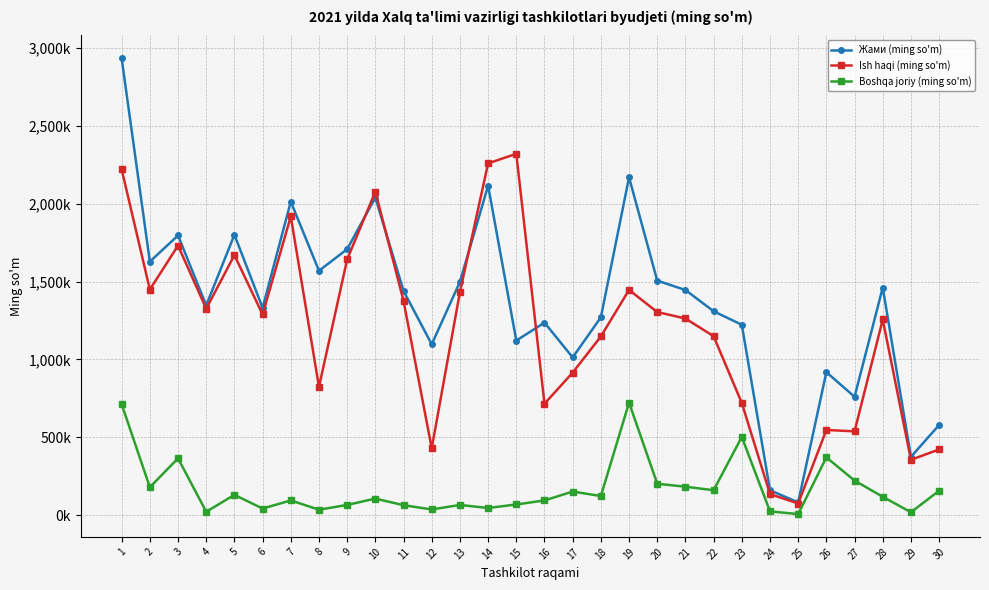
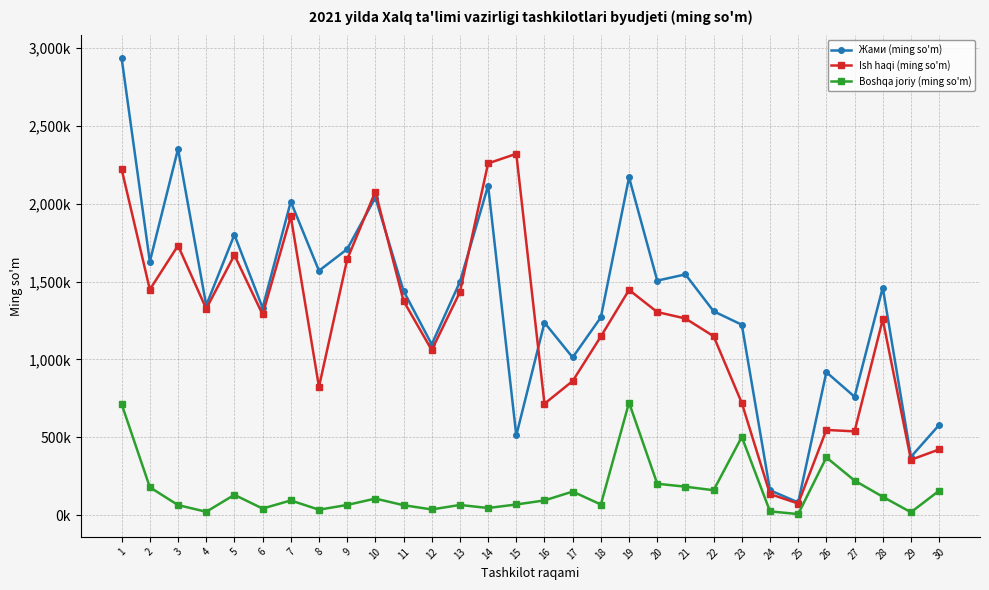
  {
    "Жами (ming so'm)": {
      "1": "2,930,000",
      "2": "1,630,000",
-     "3": "1,800,000",
+     "3": "2,350,000",
      "4": "1,350,000",
      "5": "1,800,000",
      "6": "1,330,000",
      "7": "2,010,000",
      "8": "1,570,000",
      "9": "1,710,000",
      "10": "2,040,000",
      "11": "1,440,000",
      "12": "1,100,000",
      "13": "1,500,000",
      "14": "2,120,000",
-     "15": "1,120,000",
+     "15": "510,000",
      "16": "1,240,000",
      "17": "1,010,000",
      "18": "1,270,000",
      "19": "2,170,000",
      "20": "1,510,000",
-     "21": "1,450,000",
+     "21": "1,550,000",
      "22": "1,310,000",
      "23": "1,220,000",
      "24": "160,000",
      "26": "920,000",
      "27": "760,000",
      "28": "1,460,000",
      "29": "370,000",
      "30": "580,000"
    },
    "Ish haqi (ming so'm)": {
      "1": "2,220,000",
      "2": "1,450,000",
      "3": "1,730,000",
      "4": "1,330,000",
      "5": "1,670,000",
      "6": "1,290,000",
      "7": "1,920,000",
      "8": "820,000",
      "9": "1,640,000",
      "10": "2,080,000",
      "11": "1,380,000",
-     "12": "430,000",
+     "12": "1,060,000",
      "13": "1,430,000",
      "14": "2,260,000",
      "15": "2,320,000",
      "16": "720,000",
-     "17": "920,000",
+     "17": "860,000",
      "18": "1,150,000",
      "19": "1,450,000",
      "20": "1,300,000",
      "21": "1,260,000",
      "22": "1,150,000",
      "23": "720,000",
      "24": "140,000",
      "26": "550,000",
      "27": "540,000",
      "28": "1,260,000",
      "29": "360,000",
      "30": "420,000"
    },
    "Boshqa joriy (ming so'm)": {
      "1": "710,000",
      "2": "180,000",
-     "3": "370,000",
+     "3": "60,000",
      "4": "20,000",
      "5": "130,000",
      "6": "40,000",
      "7": "90,000",
      "8": "40,000",
      "9": "70,000",
      "10": "110,000",
      "11": "60,000",
      "12": "40,000",
      "13": "70,000",
      "14": "50,000",
      "15": "70,000",
      "16": "90,000",
      "17": "150,000",
-     "18": "120,000",
+     "18": "70,000",
      "19": "720,000",
      "20": "200,000",
      "21": "180,000",
      "22": "160,000",
      "23": "500,000",
      "24": "20,000",
      "25": "10,000",
      "26": "370,000",
      "27": "220,000",
      "28": "120,000",
      "29": "20,000",
      "30": "160,000"
    }
  }
